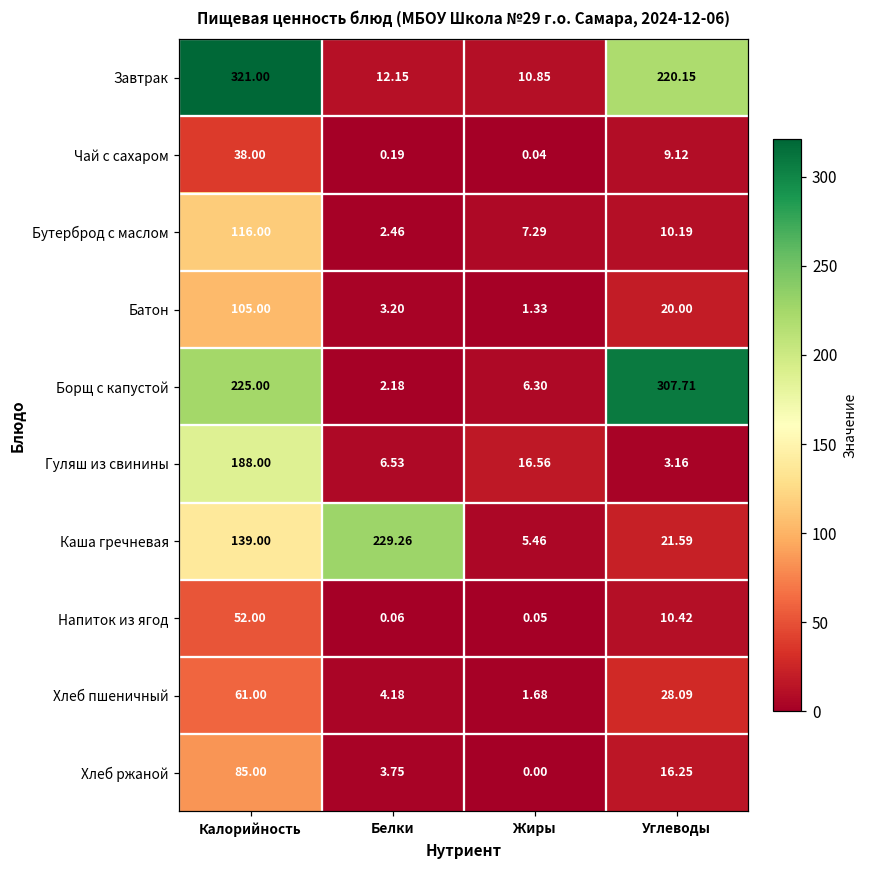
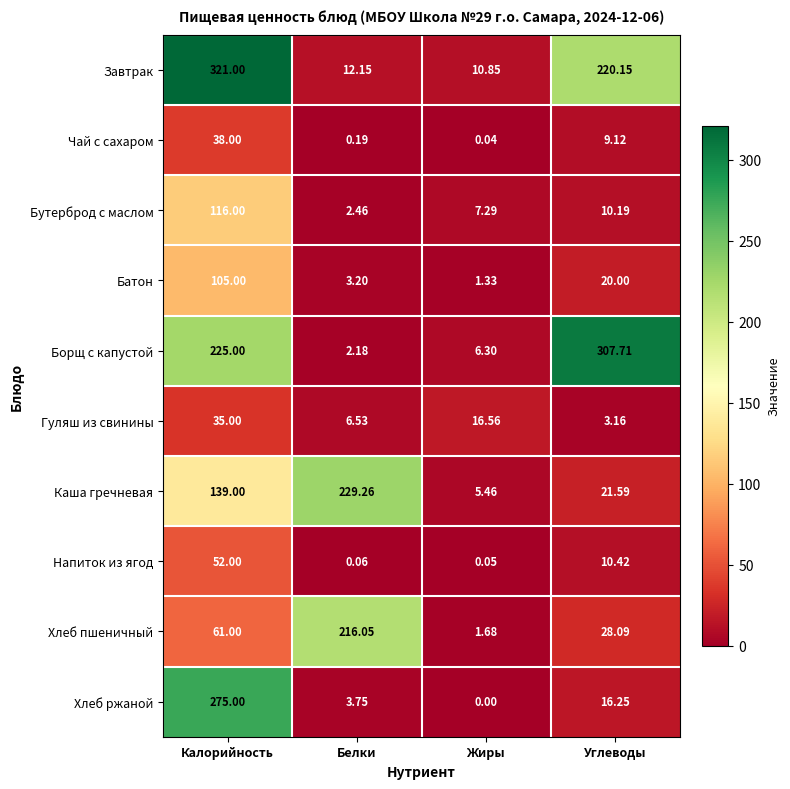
  {
    "Завтрак": {
      "Калорийность": 321.00,
      "Белки": 12.15,
      "Жиры": 10.85,
      "Углеводы": 220.15
    },
    "Чай с сахаром": {
      "Калорийность": 38.00,
      "Белки": 0.19,
      "Жиры": 0.04,
      "Углеводы": 9.12
    },
    "Бутерброд с маслом": {
      "Калорийность": 116.00,
      "Белки": 2.46,
      "Жиры": 7.29,
      "Углеводы": 10.19
    },
    "Батон": {
      "Калорийность": 105.00,
      "Белки": 3.20,
      "Жиры": 1.33,
      "Углеводы": 20.00
    },
    "Борщ с капустой": {
      "Калорийность": 225.00,
      "Белки": 2.18,
      "Жиры": 6.30,
      "Углеводы": 307.71
    },
    "Гуляш из свинины": {
-     "Калорийность": 188.00,
+     "Калорийность": 35.00,
      "Белки": 6.53,
      "Жиры": 16.56,
      "Углеводы": 3.16
    },
    "Каша гречневая": {
      "Калорийность": 139.00,
      "Белки": 229.26,
      "Жиры": 5.46,
      "Углеводы": 21.59
    },
    "Напиток из ягод": {
      "Калорийность": 52.00,
      "Белки": 0.06,
      "Жиры": 0.05,
      "Углеводы": 10.42
    },
    "Хлеб пшеничный": {
      "Калорийность": 61.00,
-     "Белки": 4.18,
+     "Белки": 216.05,
      "Жиры": 1.68,
      "Углеводы": 28.09
    },
    "Хлеб ржаной": {
-     "Калорийность": 85.00,
+     "Калорийность": 275.00,
      "Белки": 3.75,
      "Жиры": 0.00,
      "Углеводы": 16.25
    }
  }
